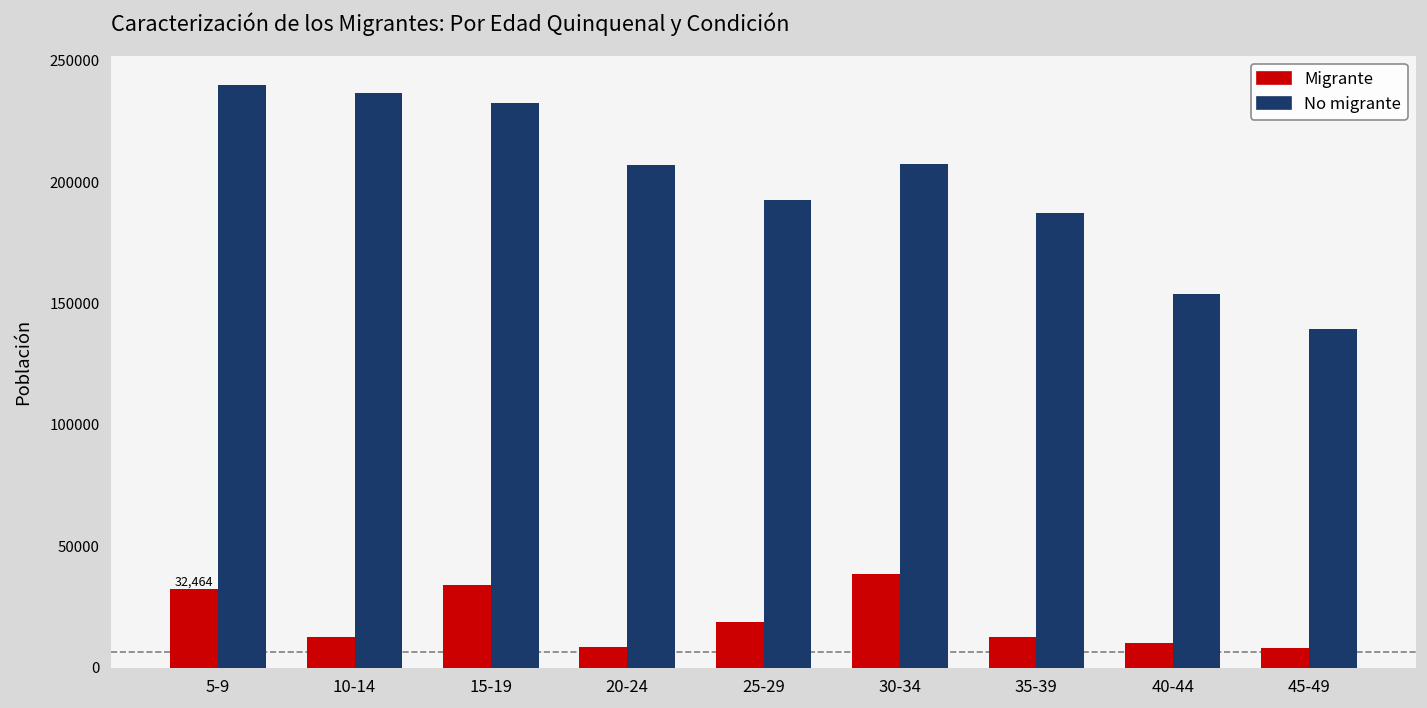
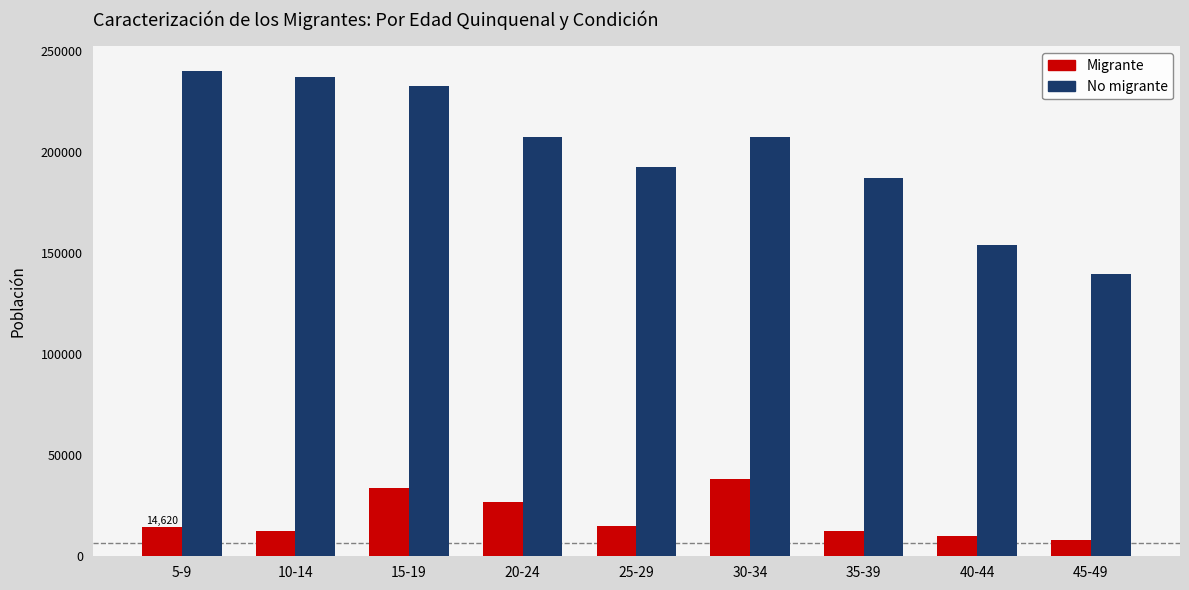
  {
    "Migrante": {
-     "5-9": "32,464",
-     "20-24": "9000",
-     "25-29": "19000"
+     "5-9": "14,620",
+     "20-24": "27000",
+     "25-29": "15000"
    },
    "No migrante": {
      "5-9": "240000",
      "10-14": "237000",
      "15-19": "233000",
      "20-24": "207000",
      "25-29": "192000",
      "30-34": "208000",
      "35-39": "187000",
      "40-44": "154000",
      "45-49": "140000"
    }
  }
